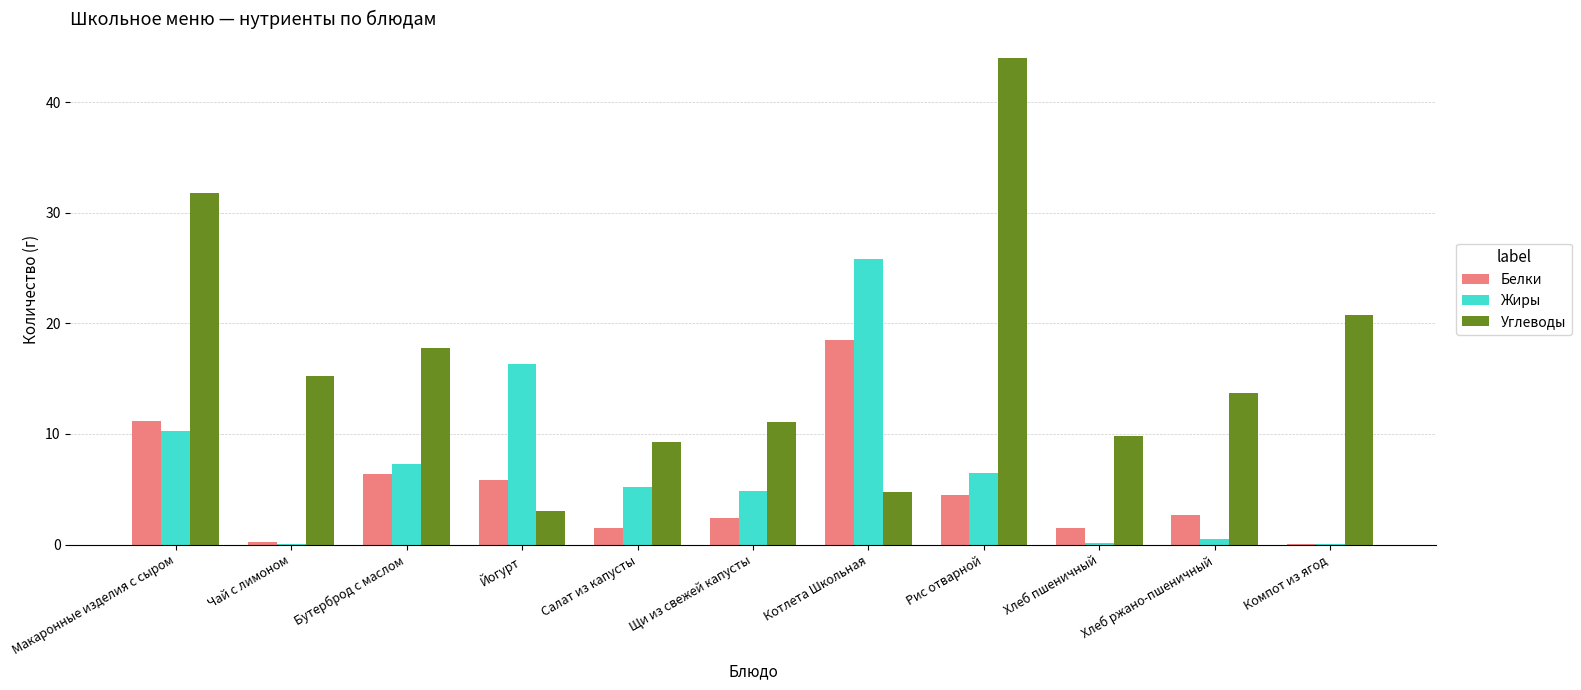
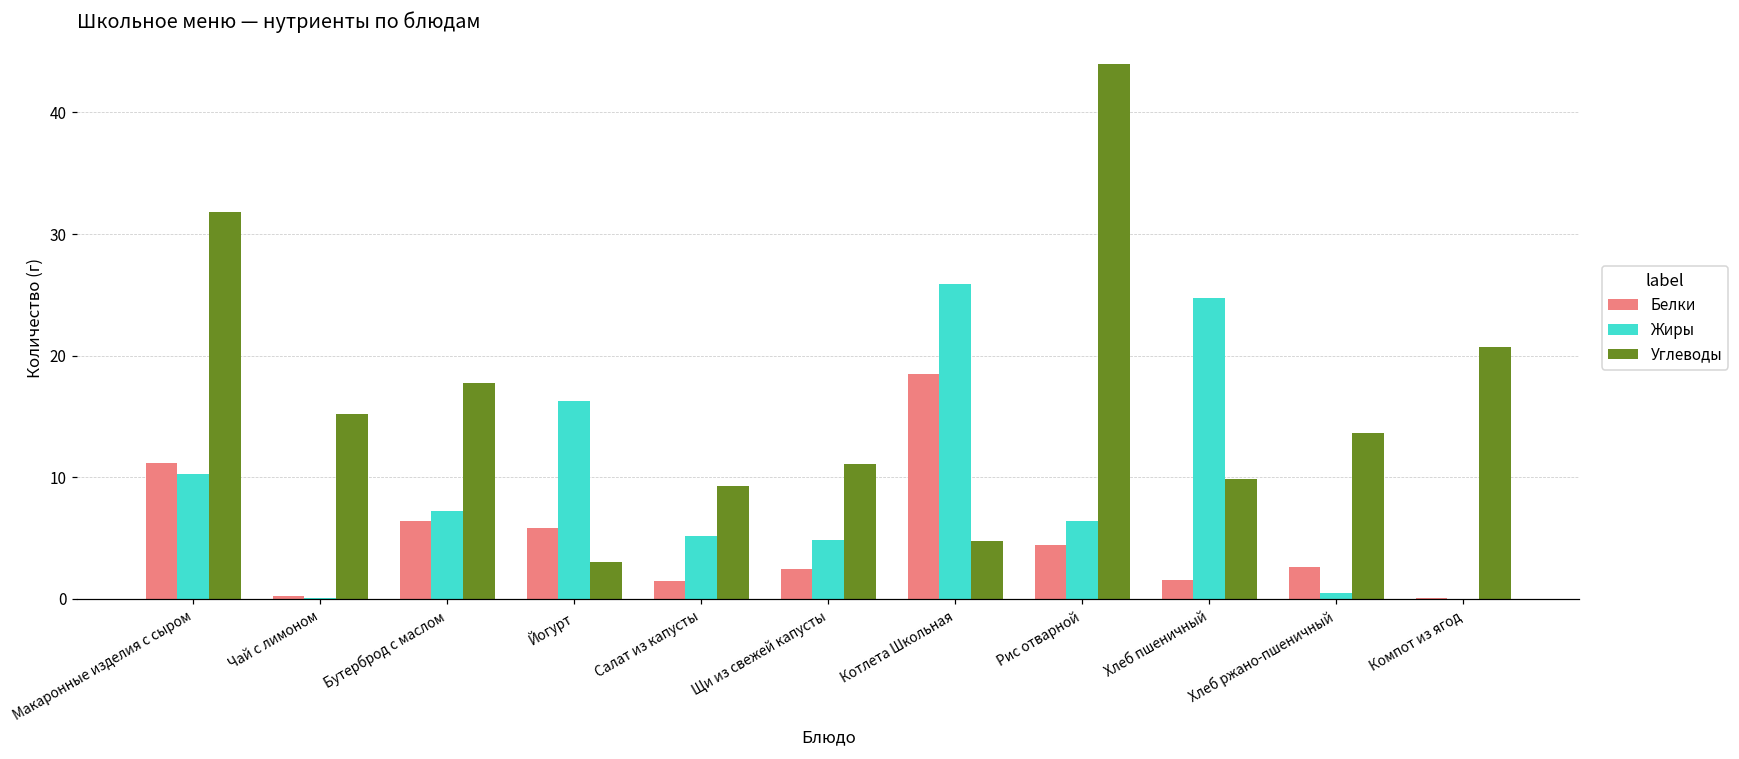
  {
    "Белки": {
      "Макаронные изделия с сыром": 11.2,
      "Чай с лимоном": 0.3,
      "Бутерброд с маслом": 6.4,
      "Йогурт": 5.9,
      "Салат из капусты": 1.5,
      "Щи из свежей капусты": 2.4,
      "Котлета Школьная": 18.5,
      "Рис отварной": 4.4,
      "Хлеб пшеничный": 1.5,
      "Хлеб ржано-пшеничный": 2.6
    },
    "Жиры": {
      "Макаронные изделия с сыром": 10.3,
      "Бутерброд с маслом": 7.3,
      "Йогурт": 16.3,
      "Салат из капусты": 5.2,
      "Щи из свежей капусты": 4.8,
      "Котлета Школьная": 25.9,
      "Рис отварной": 6.4,
-     "Хлеб пшеничный": 0.2,
+     "Хлеб пшеничный": 24.8,
      "Хлеб ржано-пшеничный": 0.5
    },
    "Углеводы": {
      "Макаронные изделия с сыром": 31.8,
      "Чай с лимоном": 15.2,
      "Бутерброд с маслом": 17.8,
      "Йогурт": 3.1,
      "Салат из капусты": 9.3,
      "Щи из свежей капусты": 11.1,
      "Котлета Школьная": 4.8,
      "Рис отварной": 44.0,
      "Хлеб пшеничный": 9.8,
      "Хлеб ржано-пшеничный": 13.7,
      "Компот из ягод": 20.7
    }
  }
